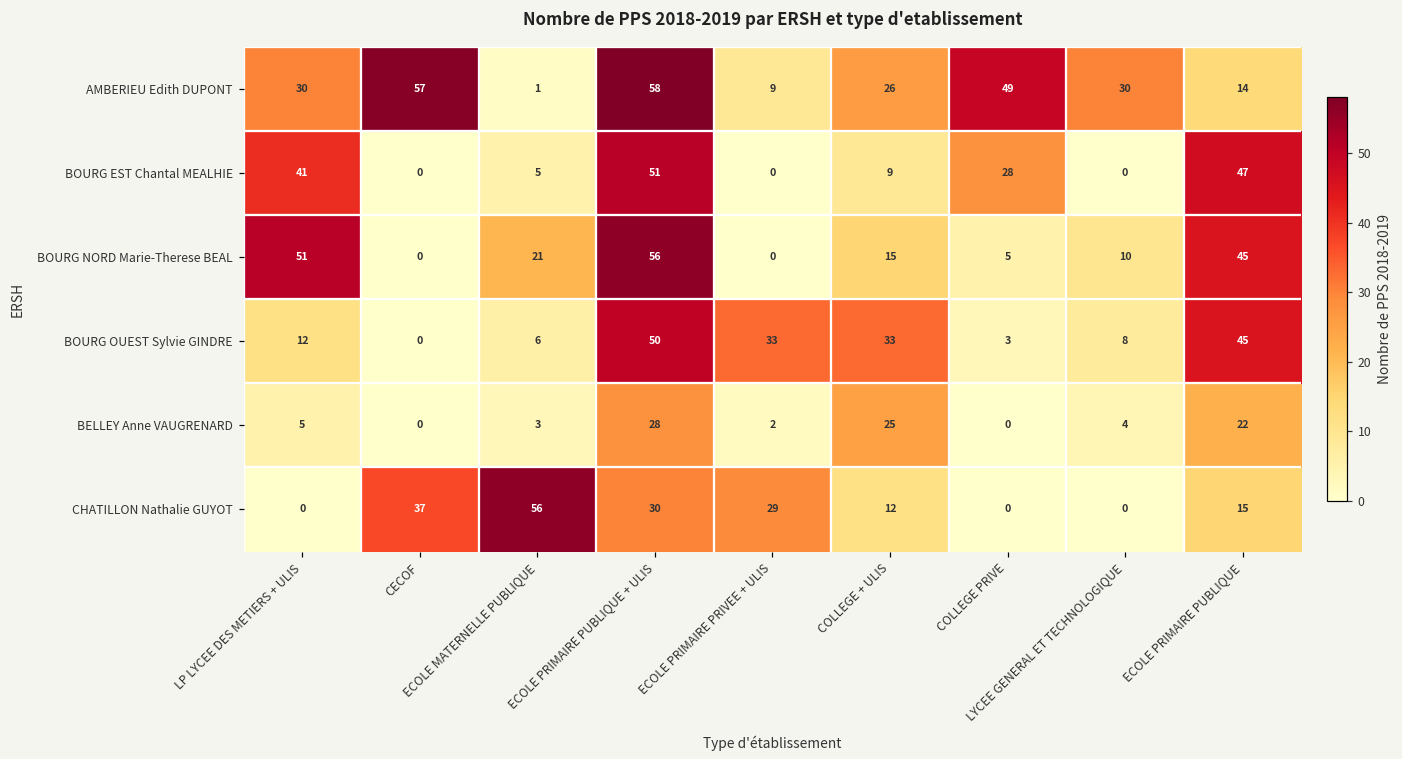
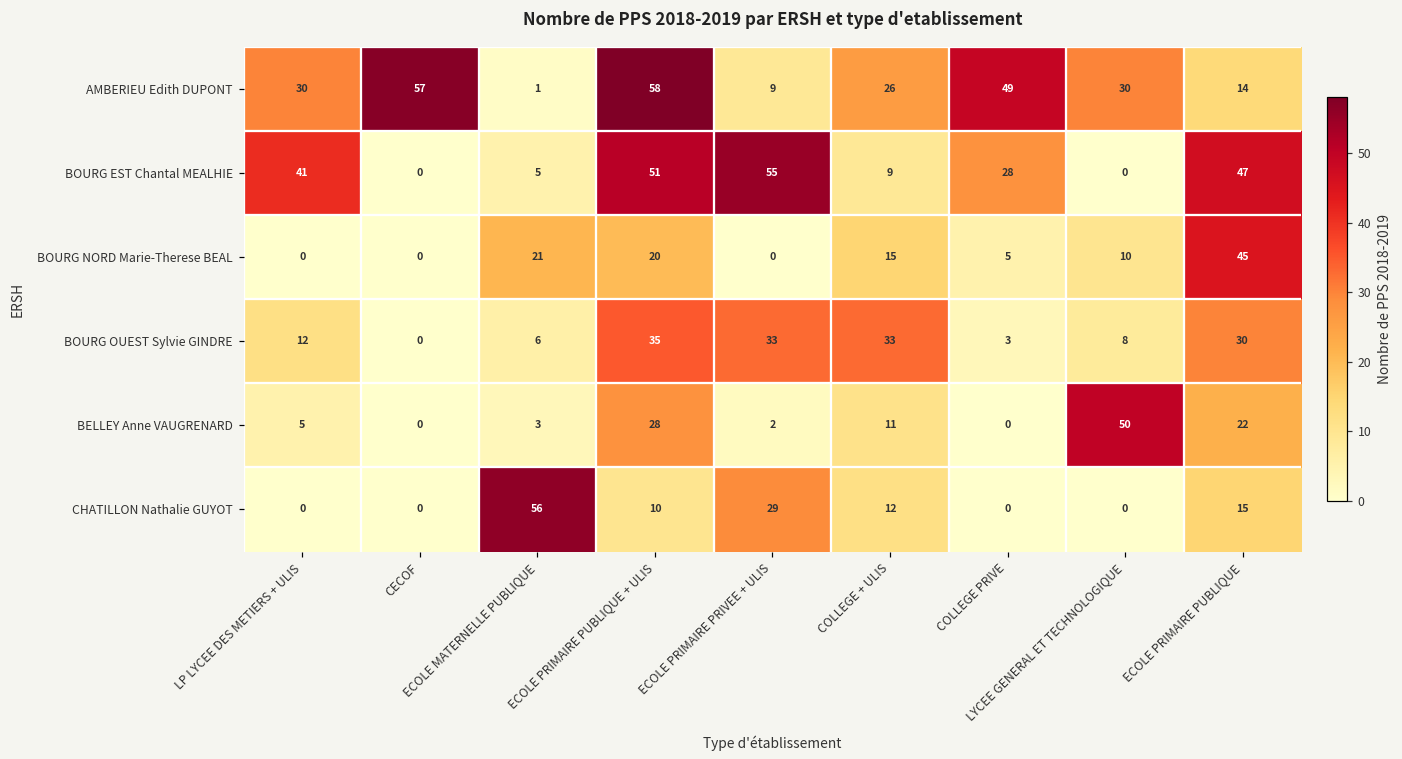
  {
    "AMBERIEU Edith DUPONT": {
      "LP LYCEE DES METIERS + ULIS": 30,
      "CECOF": 57,
      "ECOLE MATERNELLE PUBLIQUE": 1,
      "ECOLE PRIMAIRE PUBLIQUE + ULIS": 58,
      "ECOLE PRIMAIRE PRIVEE + ULIS": 9,
      "COLLEGE + ULIS": 26,
      "COLLEGE PRIVE": 49,
      "LYCEE GENERAL ET TECHNOLOGIQUE": 30,
      "ECOLE PRIMAIRE PUBLIQUE": 14
    },
    "BOURG EST Chantal MEALHIE": {
      "LP LYCEE DES METIERS + ULIS": 41,
      "CECOF": 0,
      "ECOLE MATERNELLE PUBLIQUE": 5,
      "ECOLE PRIMAIRE PUBLIQUE + ULIS": 51,
-     "ECOLE PRIMAIRE PRIVEE + ULIS": 0,
+     "ECOLE PRIMAIRE PRIVEE + ULIS": 55,
      "COLLEGE + ULIS": 9,
      "COLLEGE PRIVE": 28,
      "LYCEE GENERAL ET TECHNOLOGIQUE": 0,
      "ECOLE PRIMAIRE PUBLIQUE": 47
    },
    "BOURG NORD Marie-Therese BEAL": {
-     "LP LYCEE DES METIERS + ULIS": 51,
+     "LP LYCEE DES METIERS + ULIS": 0,
      "CECOF": 0,
      "ECOLE MATERNELLE PUBLIQUE": 21,
-     "ECOLE PRIMAIRE PUBLIQUE + ULIS": 56,
+     "ECOLE PRIMAIRE PUBLIQUE + ULIS": 20,
      "ECOLE PRIMAIRE PRIVEE + ULIS": 0,
      "COLLEGE + ULIS": 15,
      "COLLEGE PRIVE": 5,
      "LYCEE GENERAL ET TECHNOLOGIQUE": 10,
      "ECOLE PRIMAIRE PUBLIQUE": 45
    },
    "BOURG OUEST Sylvie GINDRE": {
      "LP LYCEE DES METIERS + ULIS": 12,
      "CECOF": 0,
      "ECOLE MATERNELLE PUBLIQUE": 6,
-     "ECOLE PRIMAIRE PUBLIQUE + ULIS": 50,
+     "ECOLE PRIMAIRE PUBLIQUE + ULIS": 35,
      "ECOLE PRIMAIRE PRIVEE + ULIS": 33,
      "COLLEGE + ULIS": 33,
      "COLLEGE PRIVE": 3,
      "LYCEE GENERAL ET TECHNOLOGIQUE": 8,
-     "ECOLE PRIMAIRE PUBLIQUE": 45
+     "ECOLE PRIMAIRE PUBLIQUE": 30
    },
    "BELLEY Anne VAUGRENARD": {
      "LP LYCEE DES METIERS + ULIS": 5,
      "CECOF": 0,
      "ECOLE MATERNELLE PUBLIQUE": 3,
      "ECOLE PRIMAIRE PUBLIQUE + ULIS": 28,
      "ECOLE PRIMAIRE PRIVEE + ULIS": 2,
-     "COLLEGE + ULIS": 25,
+     "COLLEGE + ULIS": 11,
      "COLLEGE PRIVE": 0,
-     "LYCEE GENERAL ET TECHNOLOGIQUE": 4,
+     "LYCEE GENERAL ET TECHNOLOGIQUE": 50,
      "ECOLE PRIMAIRE PUBLIQUE": 22
    },
    "CHATILLON Nathalie GUYOT": {
      "LP LYCEE DES METIERS + ULIS": 0,
-     "CECOF": 37,
+     "CECOF": 0,
      "ECOLE MATERNELLE PUBLIQUE": 56,
-     "ECOLE PRIMAIRE PUBLIQUE + ULIS": 30,
+     "ECOLE PRIMAIRE PUBLIQUE + ULIS": 10,
      "ECOLE PRIMAIRE PRIVEE + ULIS": 29,
      "COLLEGE + ULIS": 12,
      "COLLEGE PRIVE": 0,
      "LYCEE GENERAL ET TECHNOLOGIQUE": 0,
      "ECOLE PRIMAIRE PUBLIQUE": 15
    }
  }
